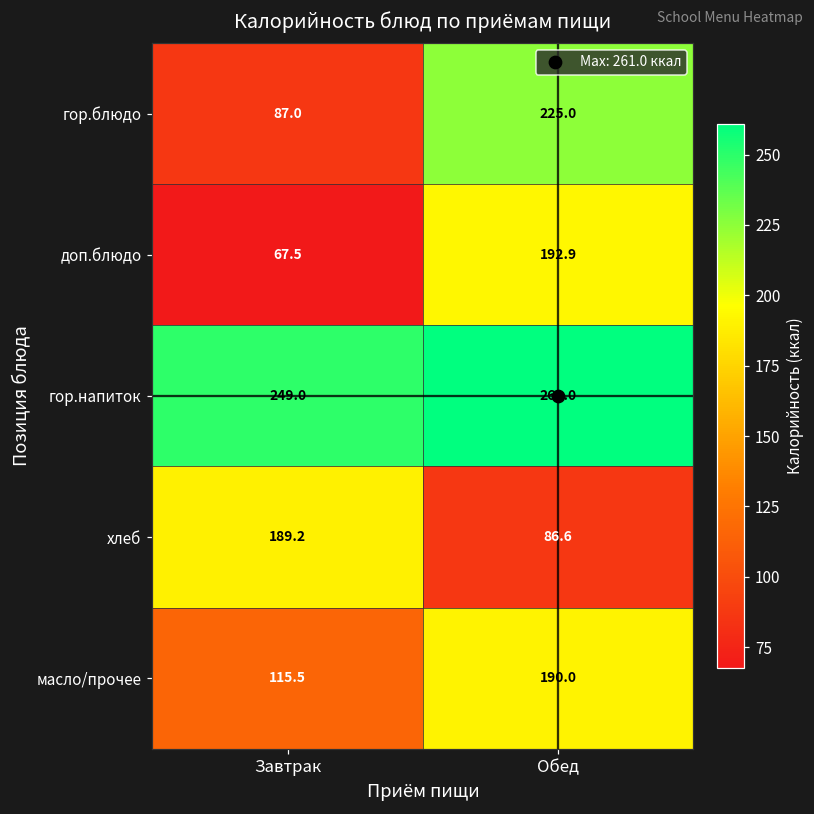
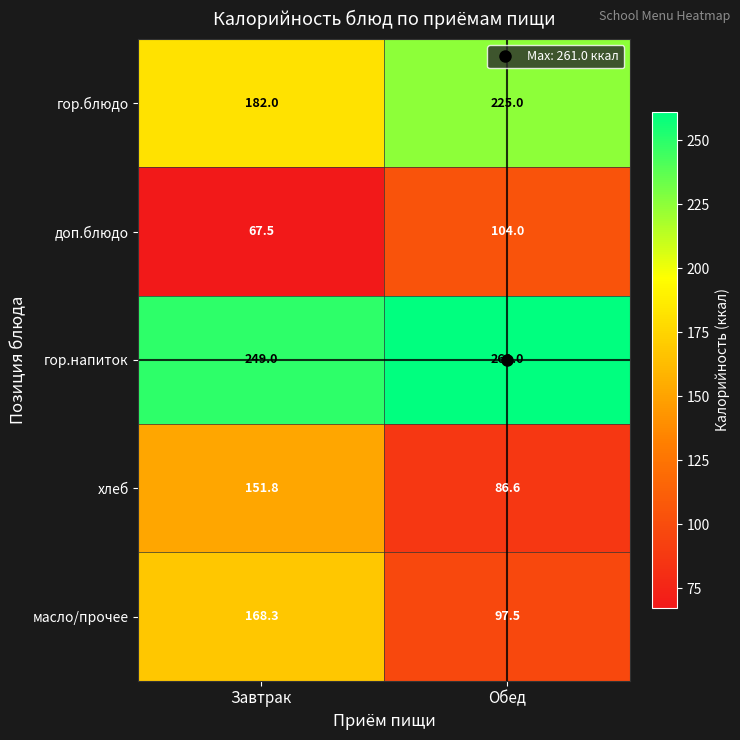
  {
    "гор.блюдо": {
-     "Завтрак": 87.0,
+     "Завтрак": 182.0,
      "Обед": 225.0
    },
    "доп.блюдо": {
      "Завтрак": 67.5,
-     "Обед": 192.9
+     "Обед": 104.0
    },
    "гор.напиток": {
      "Завтрак": 249.0
    },
    "хлеб": {
-     "Завтрак": 189.2,
+     "Завтрак": 151.8,
      "Обед": 86.6
    },
    "масло/прочее": {
-     "Завтрак": 115.5,
-     "Обед": 190.0
+     "Завтрак": 168.3,
+     "Обед": 97.5
    }
  }
